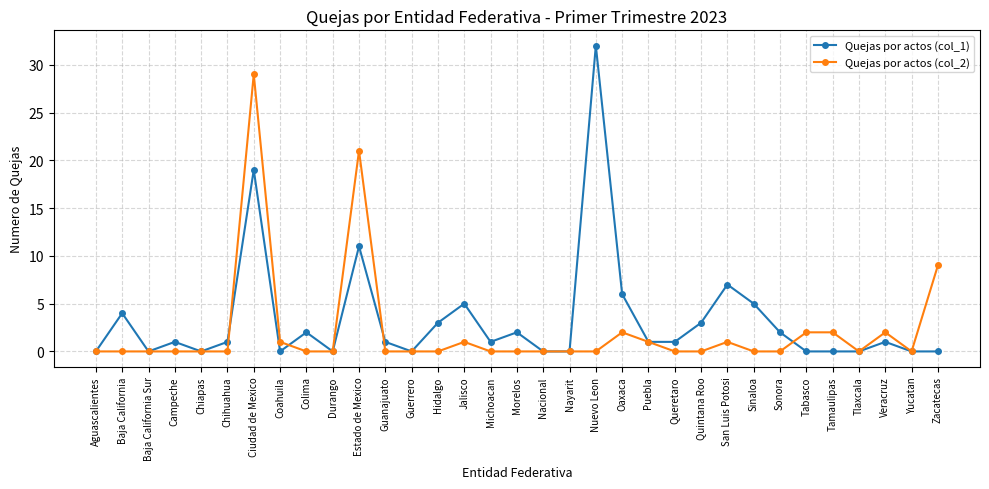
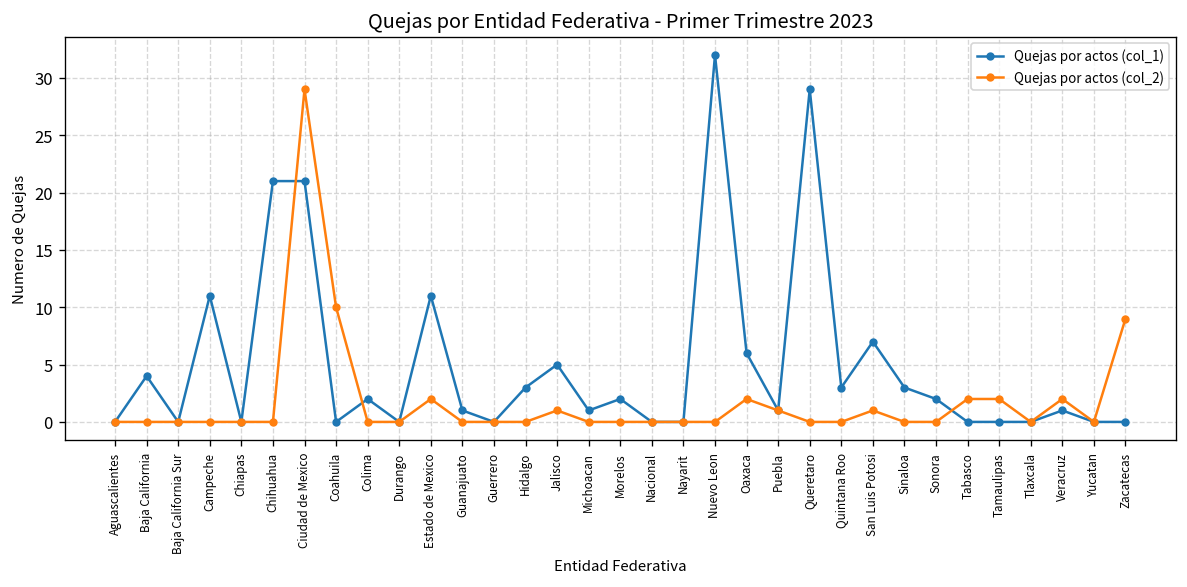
  {
    "Quejas por actos (col_1)": {
      "Baja California": 4,
-     "Campeche": 1,
-     "Chihuahua": 1,
-     "Ciudad de Mexico": 19,
+     "Campeche": 11,
+     "Chihuahua": 21,
+     "Ciudad de Mexico": 21,
      "Coahuila": 0,
      "Colima": 2,
      "Estado de Mexico": 11,
      "Guanajuato": 1,
      "Hidalgo": 3,
      "Jalisco": 5,
      "Michoacan": 1,
      "Morelos": 2,
      "Nuevo Leon": 32,
      "Oaxaca": 6,
-     "Queretaro": 1,
+     "Queretaro": 29,
      "Quintana Roo": 3,
      "San Luis Potosi": 7,
-     "Sinaloa": 5,
+     "Sinaloa": 3,
      "Sonora": 2,
      "Tabasco": 0,
      "Tamaulipas": 0,
      "Veracruz": 1,
      "Zacatecas": 0
    },
    "Quejas por actos (col_2)": {
      "Baja California": 0,
      "Campeche": 0,
      "Chihuahua": 0,
      "Ciudad de Mexico": 29,
-     "Coahuila": 1,
+     "Coahuila": 10,
      "Colima": 0,
-     "Estado de Mexico": 21,
+     "Estado de Mexico": 2,
      "Guanajuato": 0,
      "Hidalgo": 0,
      "Jalisco": 1,
      "Michoacan": 0,
      "Morelos": 0,
      "Nuevo Leon": 0,
      "Oaxaca": 2,
      "Queretaro": 0,
      "Quintana Roo": 0,
      "San Luis Potosi": 1,
      "Sinaloa": 0,
      "Sonora": 0,
      "Tabasco": 2,
      "Tamaulipas": 2,
      "Veracruz": 2,
      "Zacatecas": 9
    }
  }
